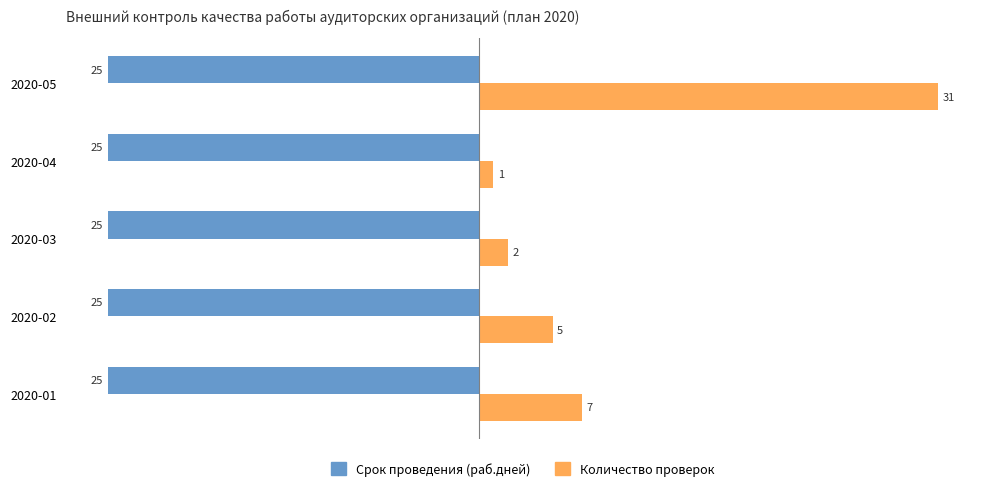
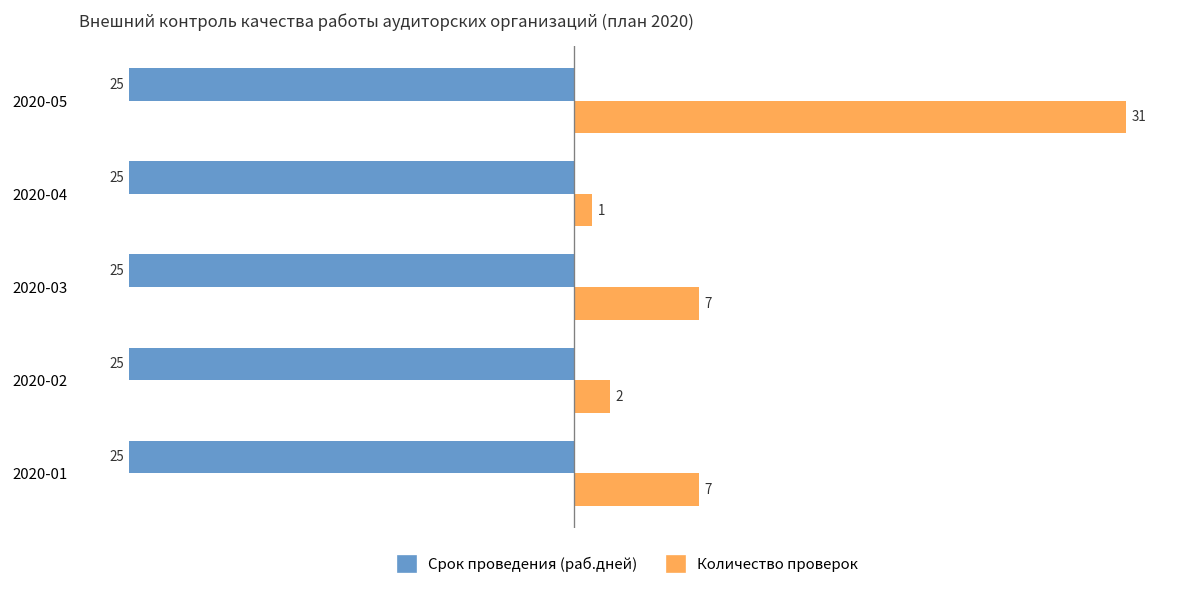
  {
    "Количество проверок": {
      "2020-05": 31,
      "2020-04": 1,
-     "2020-03": 2,
-     "2020-02": 5,
+     "2020-03": 7,
+     "2020-02": 2,
      "2020-01": 7
    }
  }
